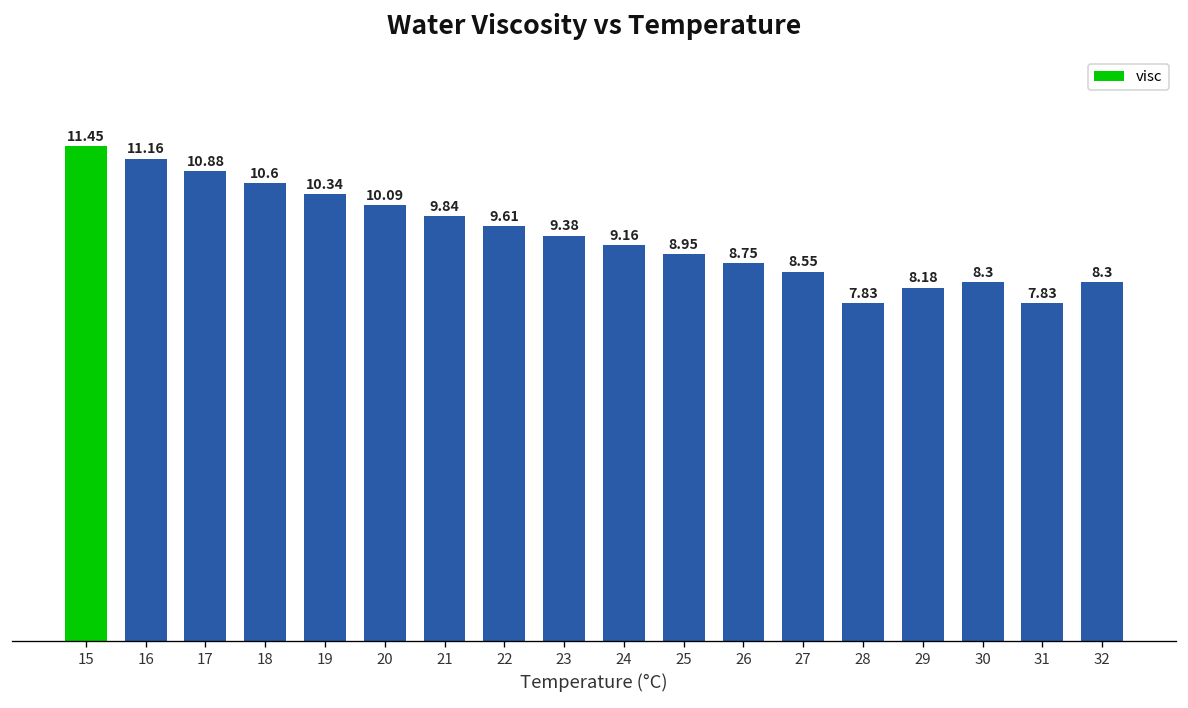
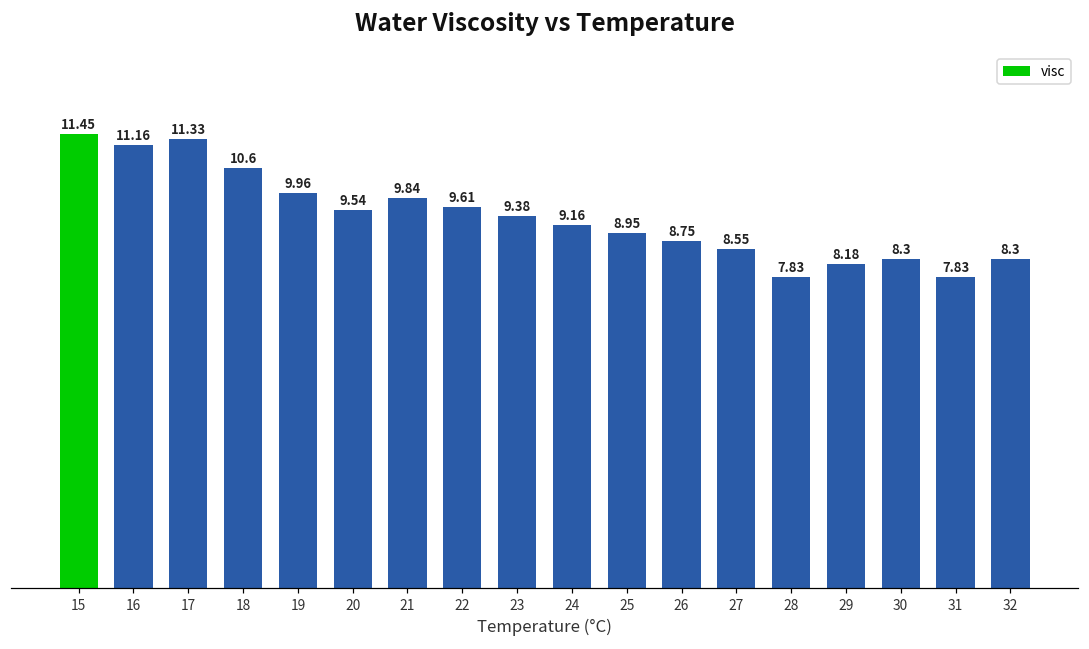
  {
    "15": 11.45,
    "16": 11.16,
-   "17": 10.88,
+   "17": 11.33,
    "18": 10.6,
-   "19": 10.34,
-   "20": 10.09,
+   "19": 9.96,
+   "20": 9.54,
    "21": 9.84,
    "22": 9.61,
    "23": 9.38,
    "24": 9.16,
    "25": 8.95,
    "26": 8.75,
    "27": 8.55,
    "28": 7.83,
    "29": 8.18,
    "30": 8.3,
    "31": 7.83,
    "32": 8.3
  }
